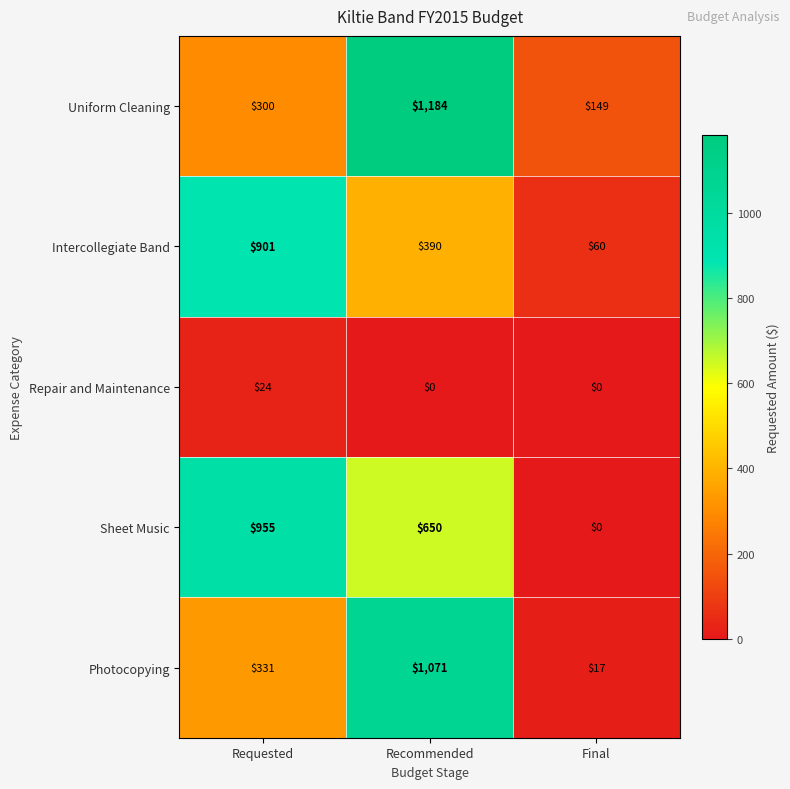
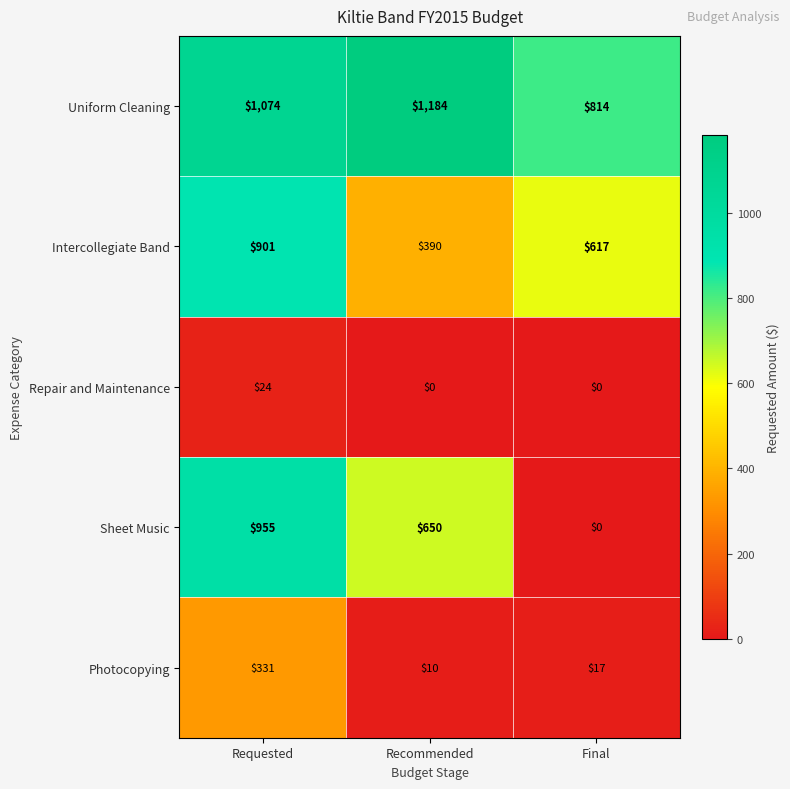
  {
    "Uniform Cleaning": {
-     "Requested": "$300",
+     "Requested": "$1,074",
      "Recommended": "$1,184",
-     "Final": "$149"
+     "Final": "$814"
    },
    "Intercollegiate Band": {
      "Requested": "$901",
      "Recommended": "$390",
-     "Final": "$60"
+     "Final": "$617"
    },
    "Repair and Maintenance": {
      "Requested": "$24",
      "Recommended": "$0",
      "Final": "$0"
    },
    "Sheet Music": {
      "Requested": "$955",
      "Recommended": "$650",
      "Final": "$0"
    },
    "Photocopying": {
      "Requested": "$331",
-     "Recommended": "$1,071",
+     "Recommended": "$10",
      "Final": "$17"
    }
  }
